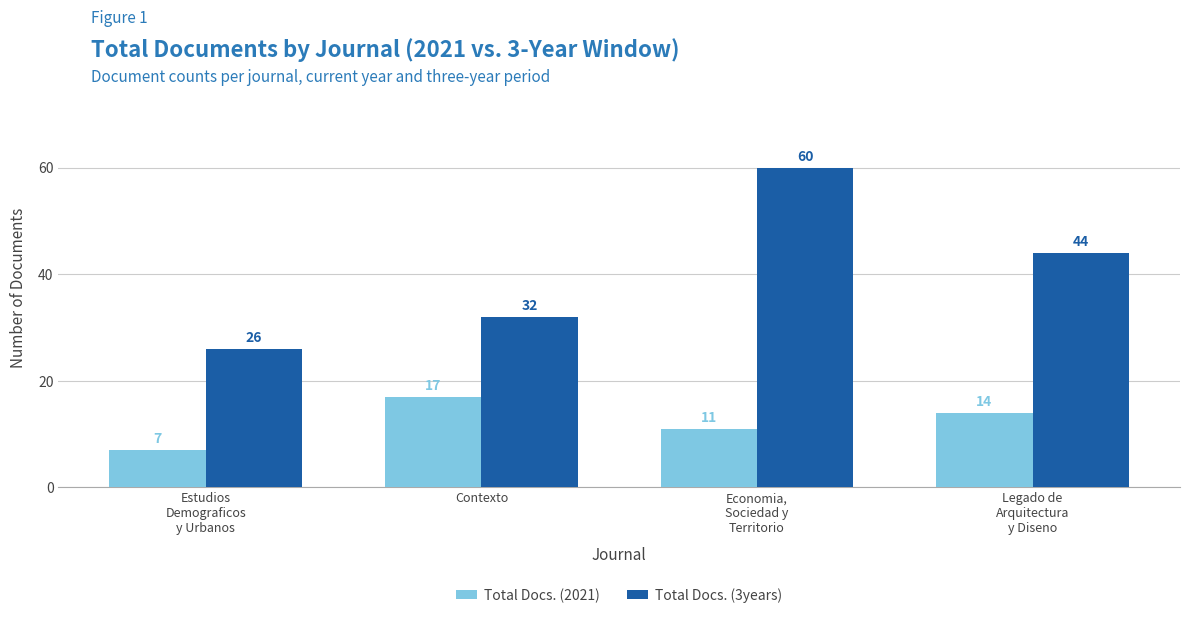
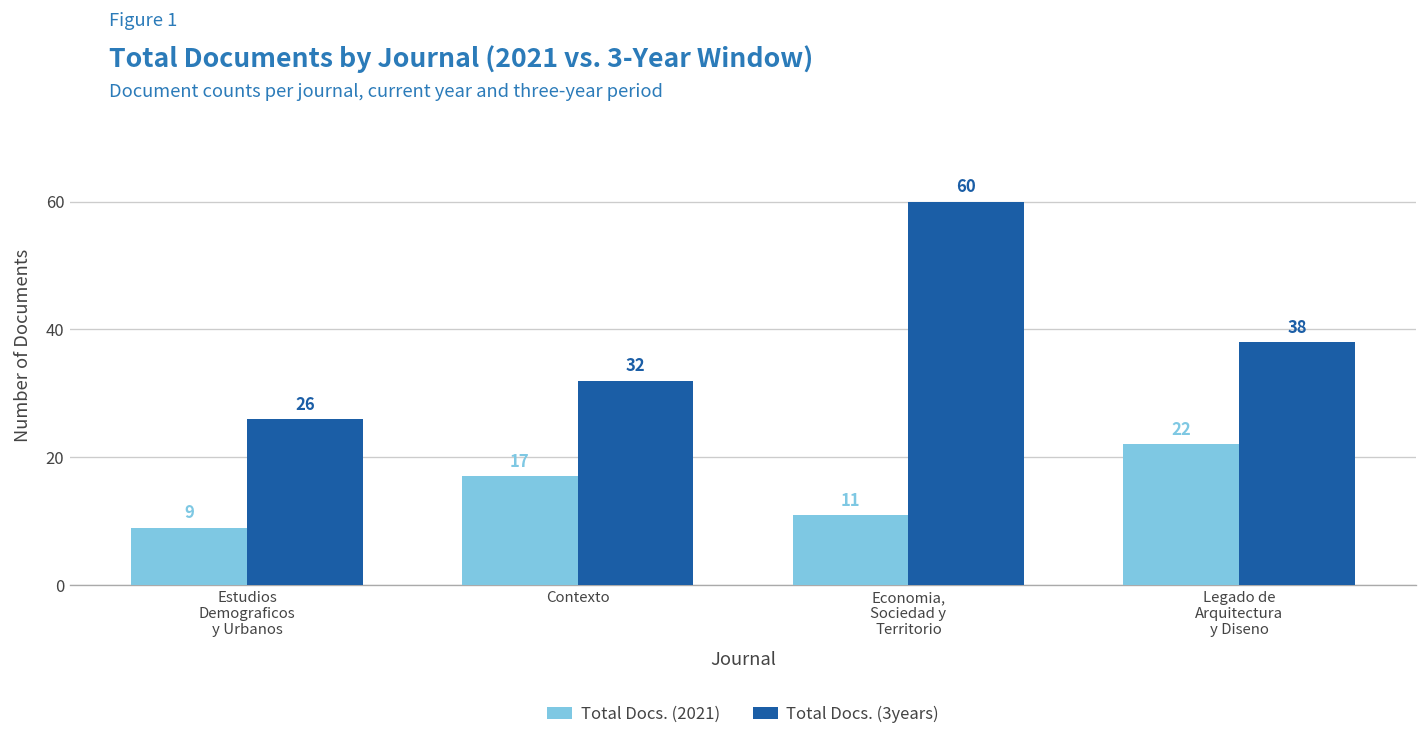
  {
    "Total Docs. (2021)": {
-     "Estudios Demograficos y Urbanos": 7,
+     "Estudios Demograficos y Urbanos": 9,
      "Contexto": 17,
      "Economia, Sociedad y Territorio": 11,
-     "Legado de Arquitectura y Diseno": 14
+     "Legado de Arquitectura y Diseno": 22
    },
    "Total Docs. (3years)": {
      "Estudios Demograficos y Urbanos": 26,
      "Contexto": 32,
      "Economia, Sociedad y Territorio": 60,
-     "Legado de Arquitectura y Diseno": 44
+     "Legado de Arquitectura y Diseno": 38
    }
  }
